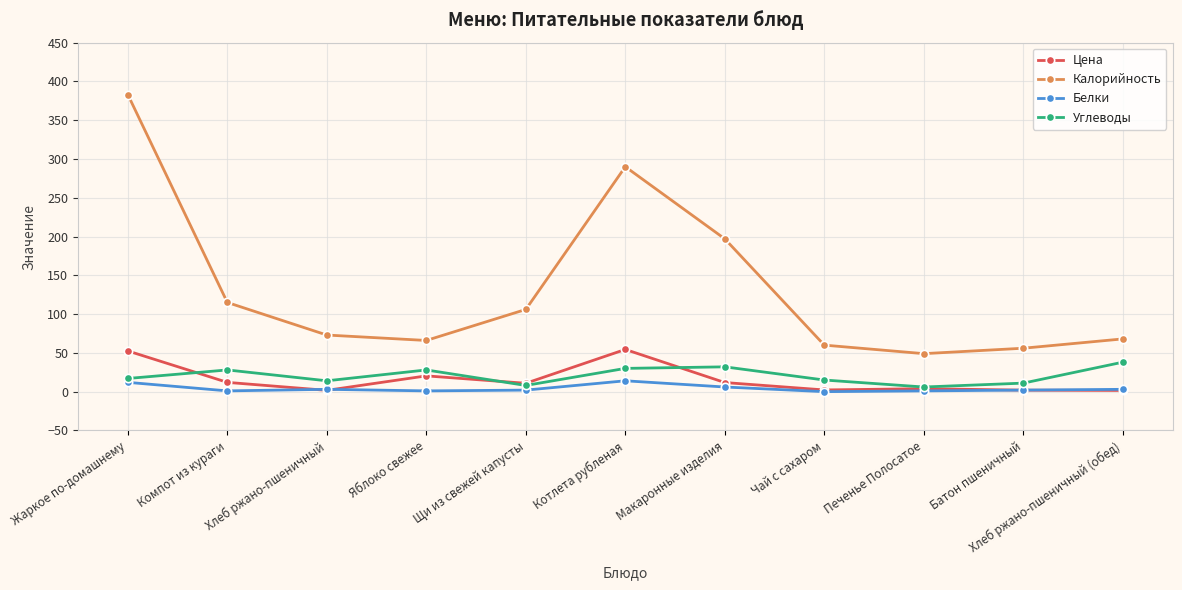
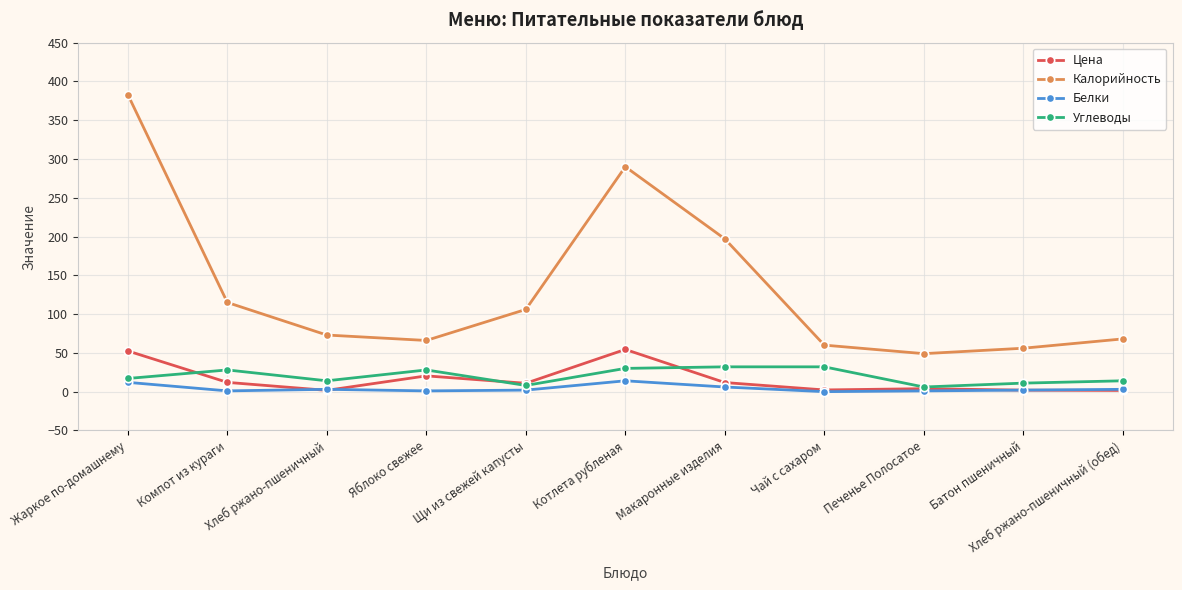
  {
    "Белки": {
      "Жаркое по-домашнему": 10,
      "Компот из кураги": 0,
      "Яблоко свежее": 0,
      "Щи из свежей капусты": 0,
      "Котлета рубленая": 10,
      "Макаронные изделия": 10
    },
    "Углеводы": {
      "Жаркое по-домашнему": 20,
      "Компот из кураги": 30,
      "Хлеб ржано-пшеничный": 10,
      "Яблоко свежее": 30,
      "Котлета рубленая": 30,
      "Макаронные изделия": 30,
-     "Чай с сахаром": 20,
+     "Чай с сахаром": 30,
      "Батон пшеничный": 10,
-     "Хлеб ржано-пшеничный (обед)": 40
+     "Хлеб ржано-пшеничный (обед)": 10
    }
  }
